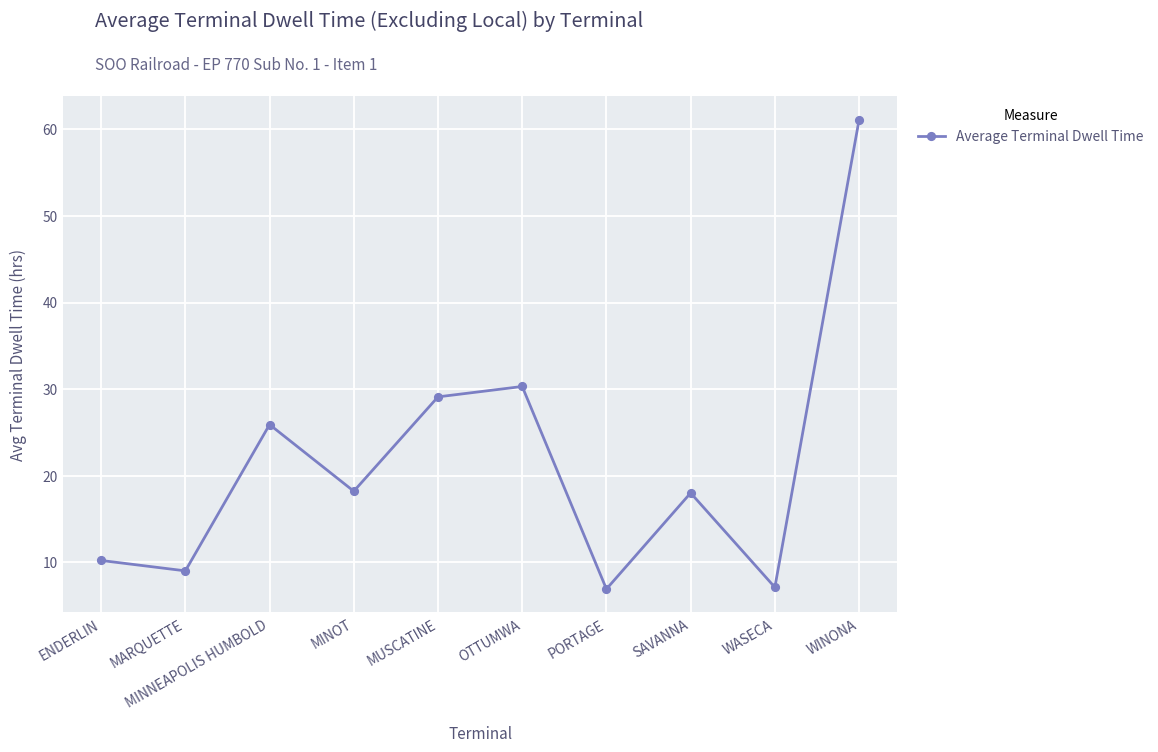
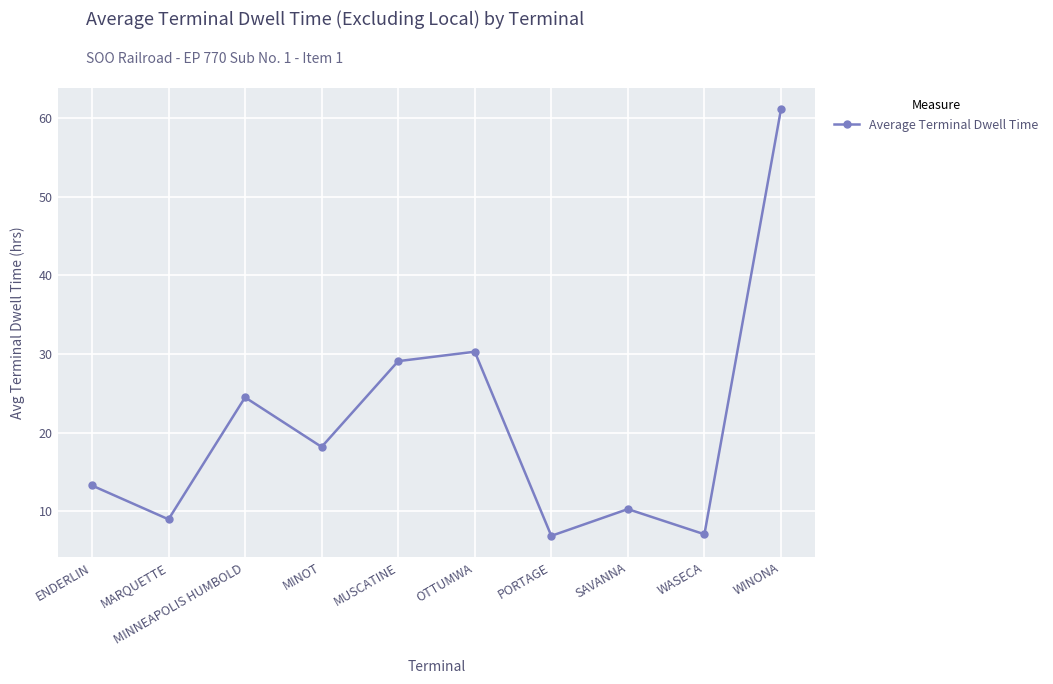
  {
-   "ENDERLIN": 10,
+   "ENDERLIN": 13,
    "MARQUETTE": 9,
-   "MINNEAPOLIS HUMBOLD": 26,
+   "MINNEAPOLIS HUMBOLD": 25,
    "MINOT": 18,
    "MUSCATINE": 29,
    "OTTUMWA": 30,
    "PORTAGE": 7,
-   "SAVANNA": 18,
+   "SAVANNA": 10,
    "WASECA": 7,
    "WINONA": 61
  }
